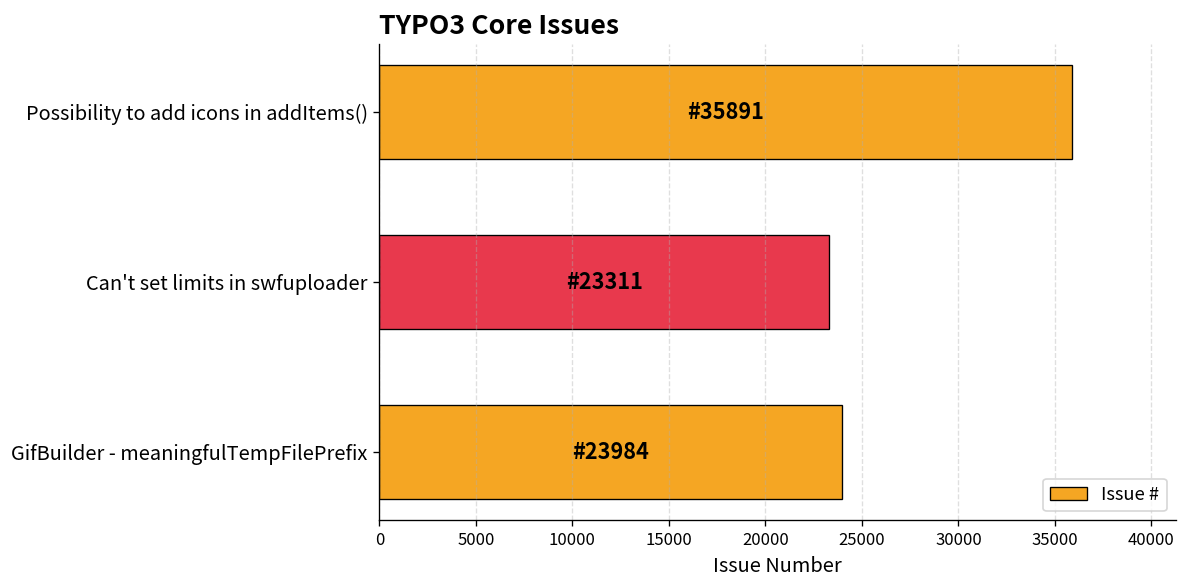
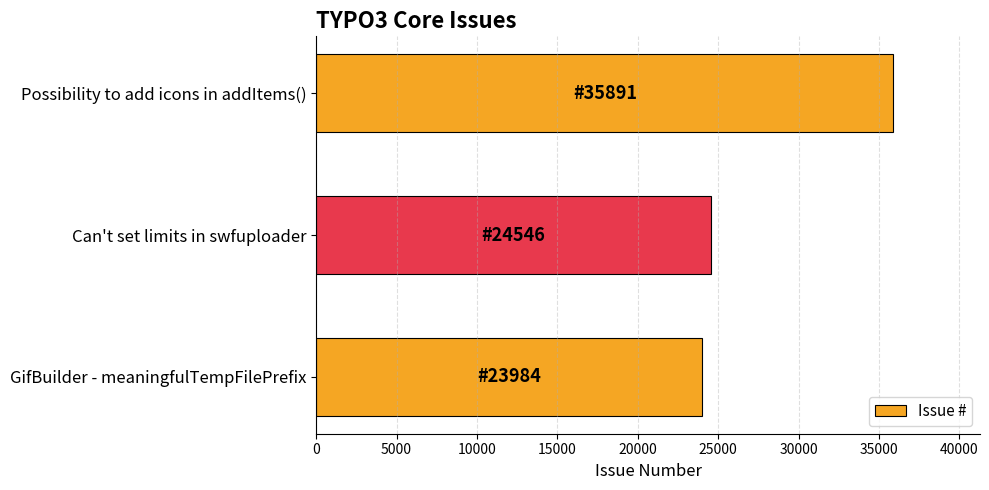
  {
    "Possibility to add icons in addItems()": 35891,
-   "Can't set limits in swfuploader": 23311,
+   "Can't set limits in swfuploader": 24546,
    "GifBuilder - meaningfulTempFilePrefix": 23984
  }
